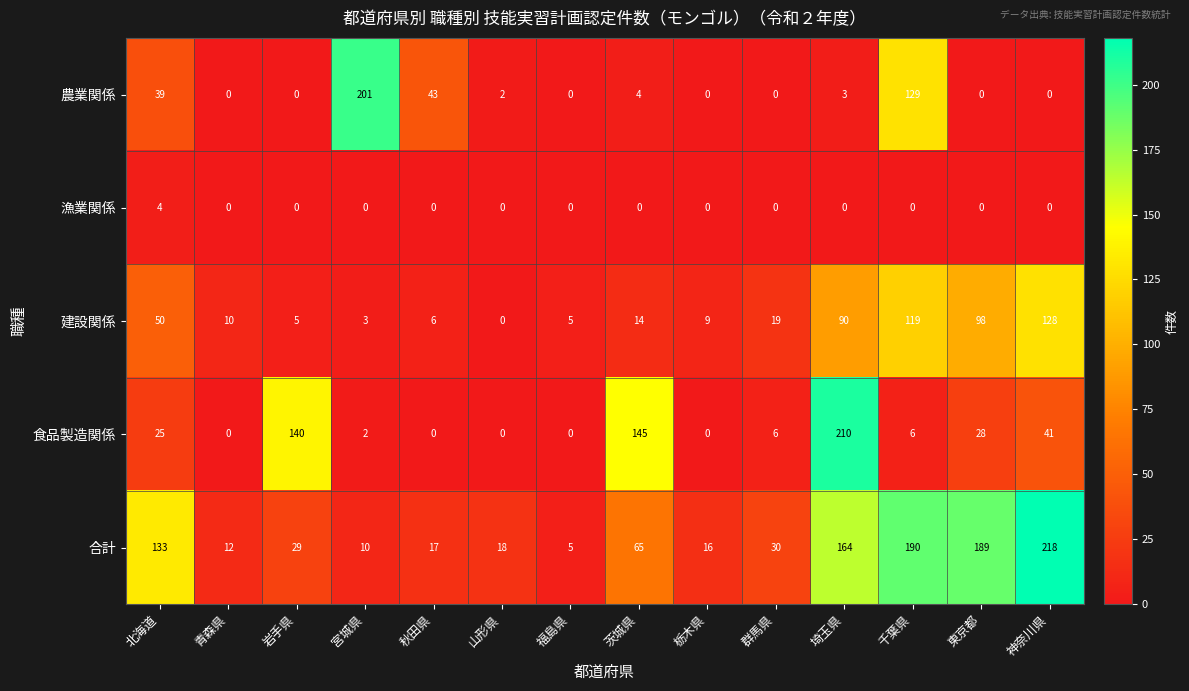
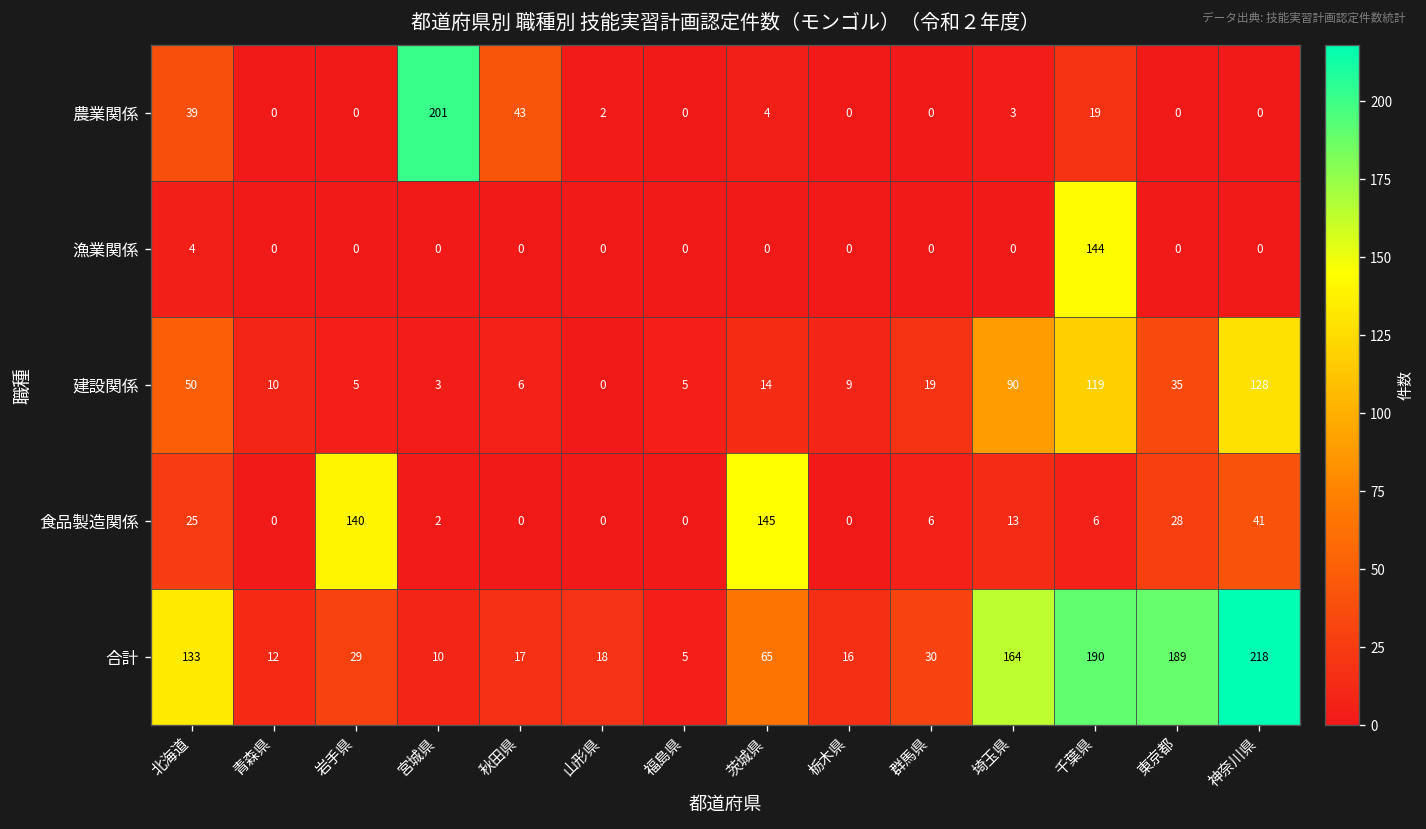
  {
    "農業関係": {
      "北海道": 39,
      "青森県": 0,
      "岩手県": 0,
      "宮城県": 201,
      "秋田県": 43,
      "山形県": 2,
      "福島県": 0,
      "茨城県": 4,
      "栃木県": 0,
      "群馬県": 0,
      "埼玉県": 3,
-     "千葉県": 129,
+     "千葉県": 19,
      "東京都": 0,
      "神奈川県": 0
    },
    "漁業関係": {
      "北海道": 4,
      "青森県": 0,
      "岩手県": 0,
      "宮城県": 0,
      "秋田県": 0,
      "山形県": 0,
      "福島県": 0,
      "茨城県": 0,
      "栃木県": 0,
      "群馬県": 0,
      "埼玉県": 0,
-     "千葉県": 0,
+     "千葉県": 144,
      "東京都": 0,
      "神奈川県": 0
    },
    "建設関係": {
      "北海道": 50,
      "青森県": 10,
      "岩手県": 5,
      "宮城県": 3,
      "秋田県": 6,
      "山形県": 0,
      "福島県": 5,
      "茨城県": 14,
      "栃木県": 9,
      "群馬県": 19,
      "埼玉県": 90,
      "千葉県": 119,
-     "東京都": 98,
+     "東京都": 35,
      "神奈川県": 128
    },
    "食品製造関係": {
      "北海道": 25,
      "青森県": 0,
      "岩手県": 140,
      "宮城県": 2,
      "秋田県": 0,
      "山形県": 0,
      "福島県": 0,
      "茨城県": 145,
      "栃木県": 0,
      "群馬県": 6,
-     "埼玉県": 210,
+     "埼玉県": 13,
      "千葉県": 6,
      "東京都": 28,
      "神奈川県": 41
    },
    "合計": {
      "北海道": 133,
      "青森県": 12,
      "岩手県": 29,
      "宮城県": 10,
      "秋田県": 17,
      "山形県": 18,
      "福島県": 5,
      "茨城県": 65,
      "栃木県": 16,
      "群馬県": 30,
      "埼玉県": 164,
      "千葉県": 190,
      "東京都": 189,
      "神奈川県": 218
    }
  }
